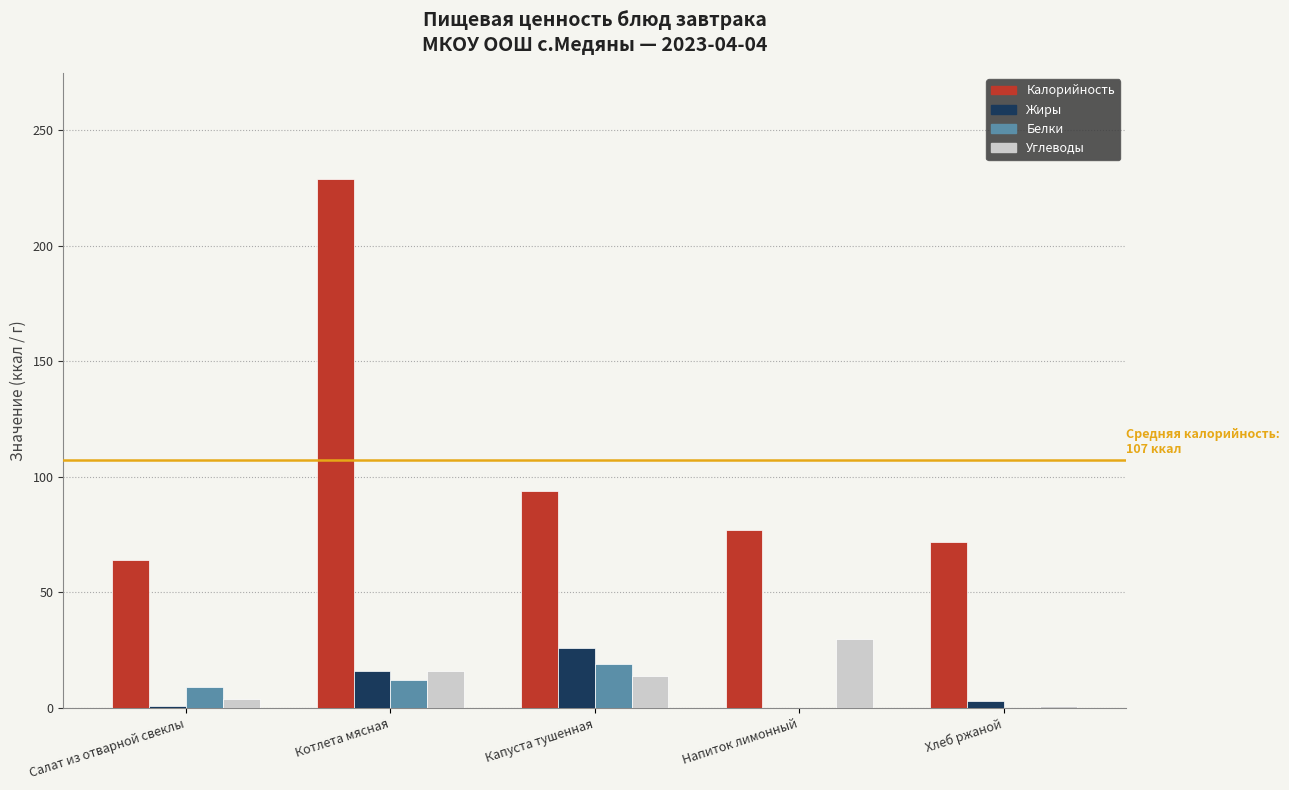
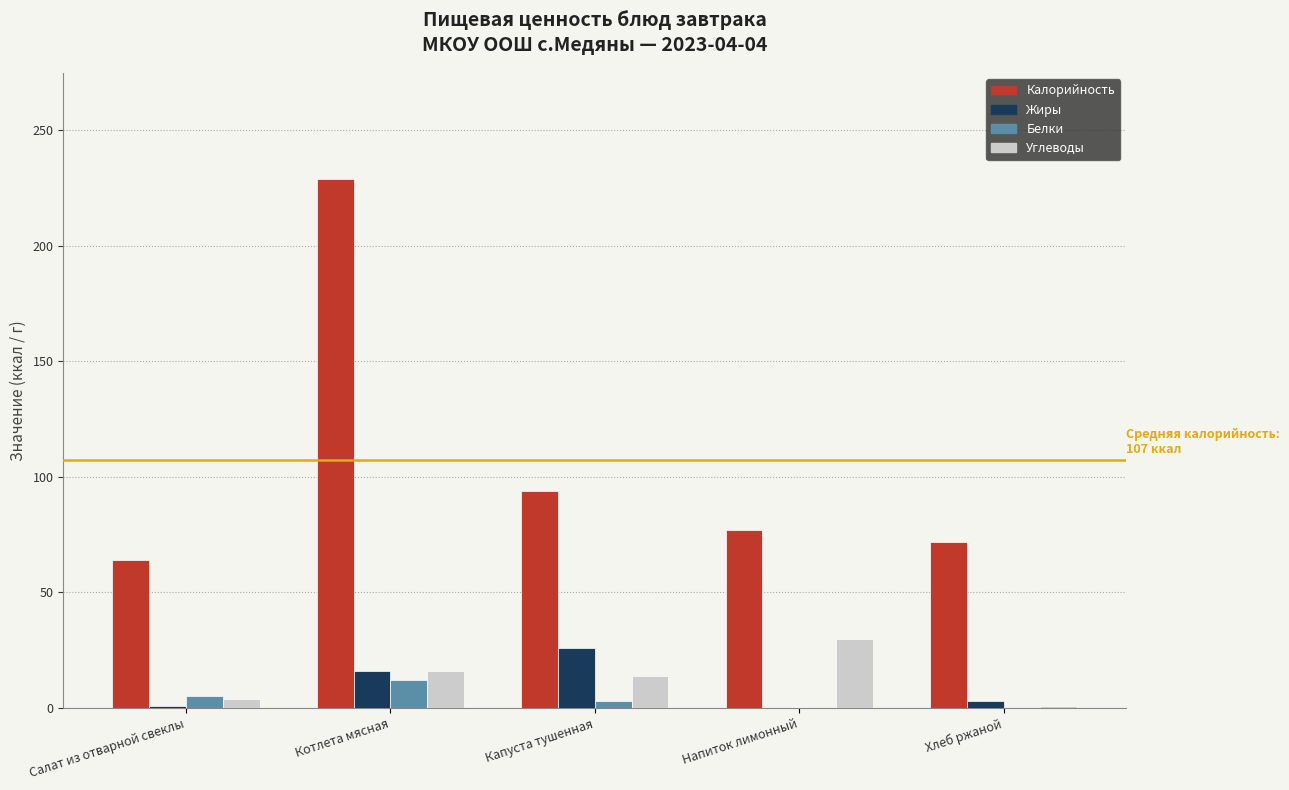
  {
    "Калорийность": {
      "Салат из отварной свеклы": 64,
      "Котлета мясная": 229,
      "Капуста тушенная": 94,
      "Напиток лимонный": 77,
      "Хлеб ржаной": 72
    },
    "Жиры": {
      "Котлета мясная": 16,
      "Капуста тушенная": 26,
      "Напиток лимонный": 0,
      "Хлеб ржаной": 3
    },
    "Белки": {
-     "Салат из отварной свеклы": 9,
+     "Салат из отварной свеклы": 5,
      "Котлета мясная": 12,
-     "Капуста тушенная": 19,
+     "Капуста тушенная": 3,
      "Напиток лимонный": 0,
      "Хлеб ржаной": 0
    },
    "Углеводы": {
      "Салат из отварной свеклы": 4,
      "Котлета мясная": 16,
      "Капуста тушенная": 14,
      "Напиток лимонный": 30
    }
  }
